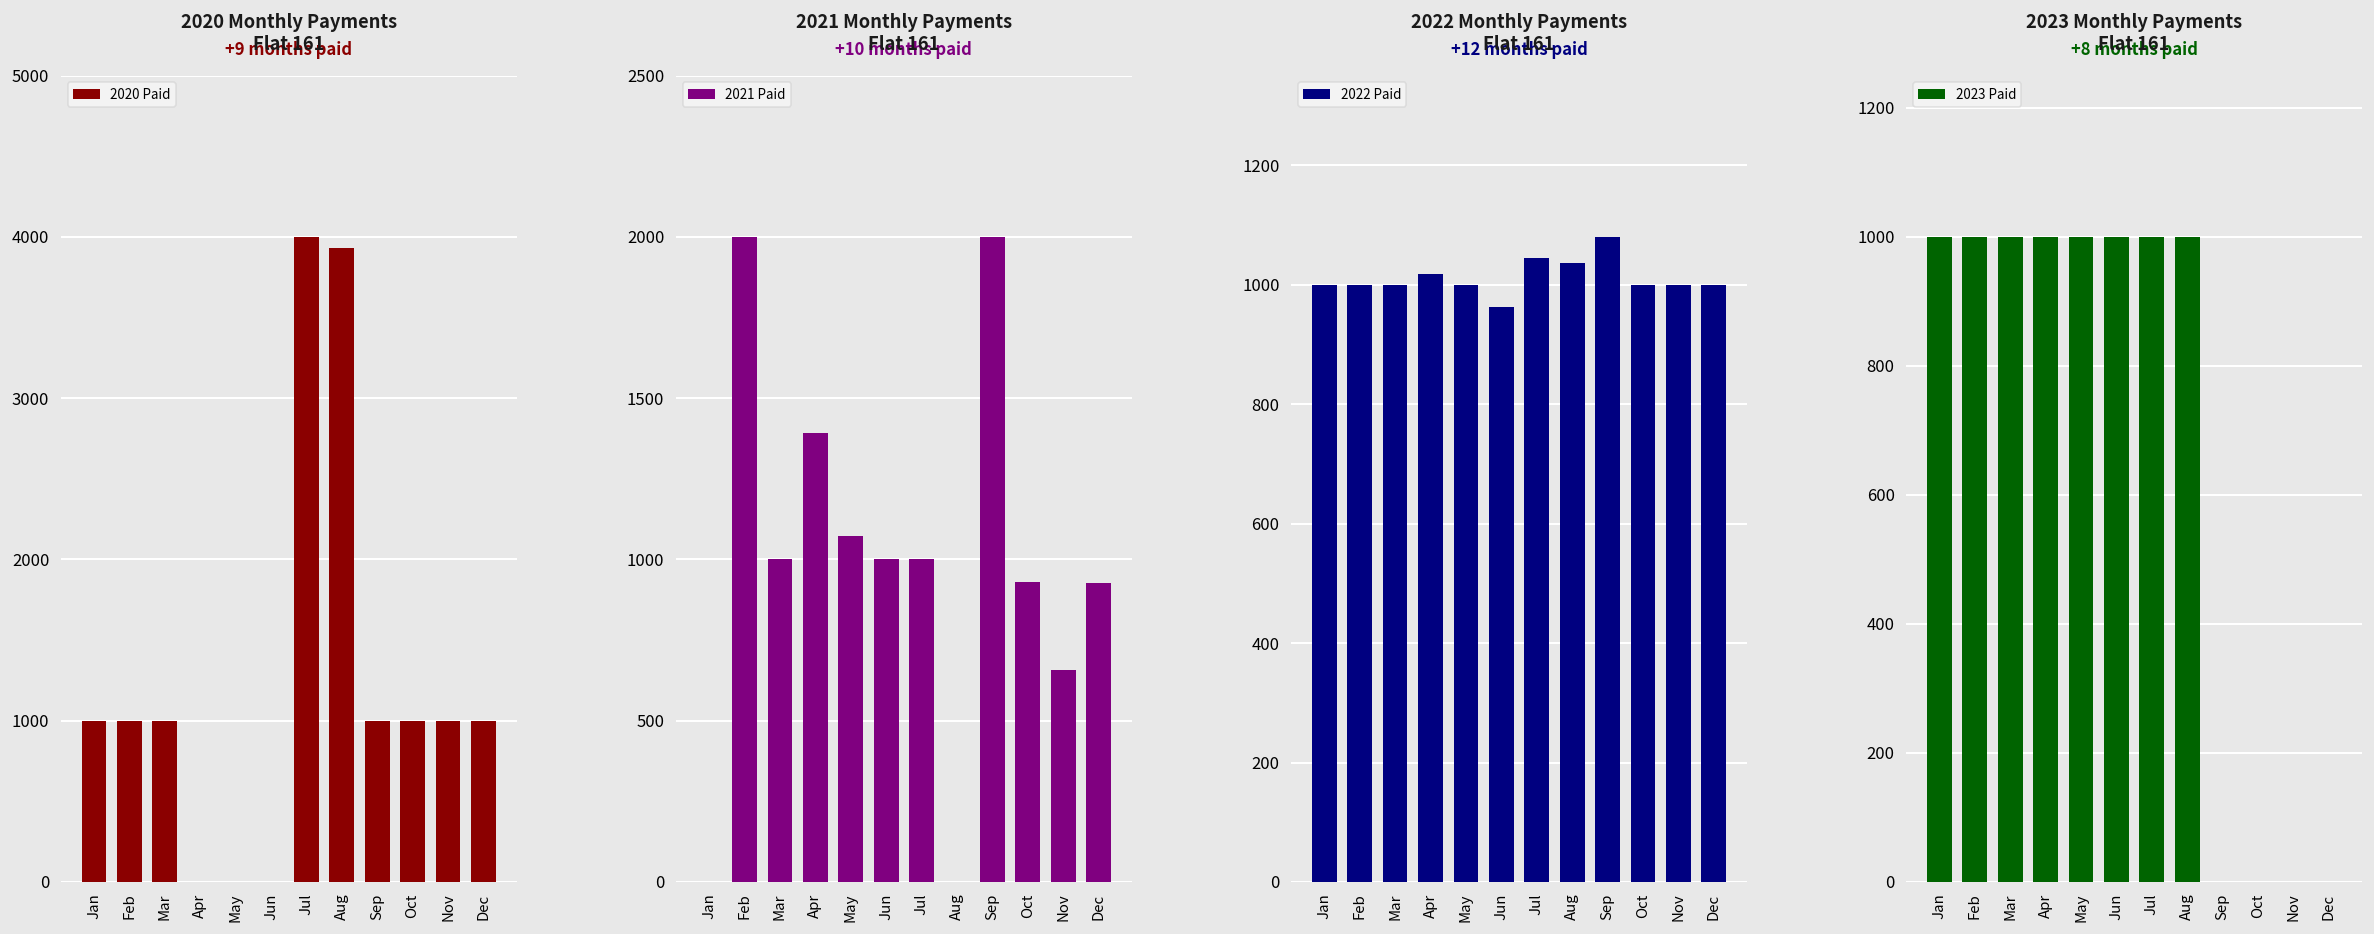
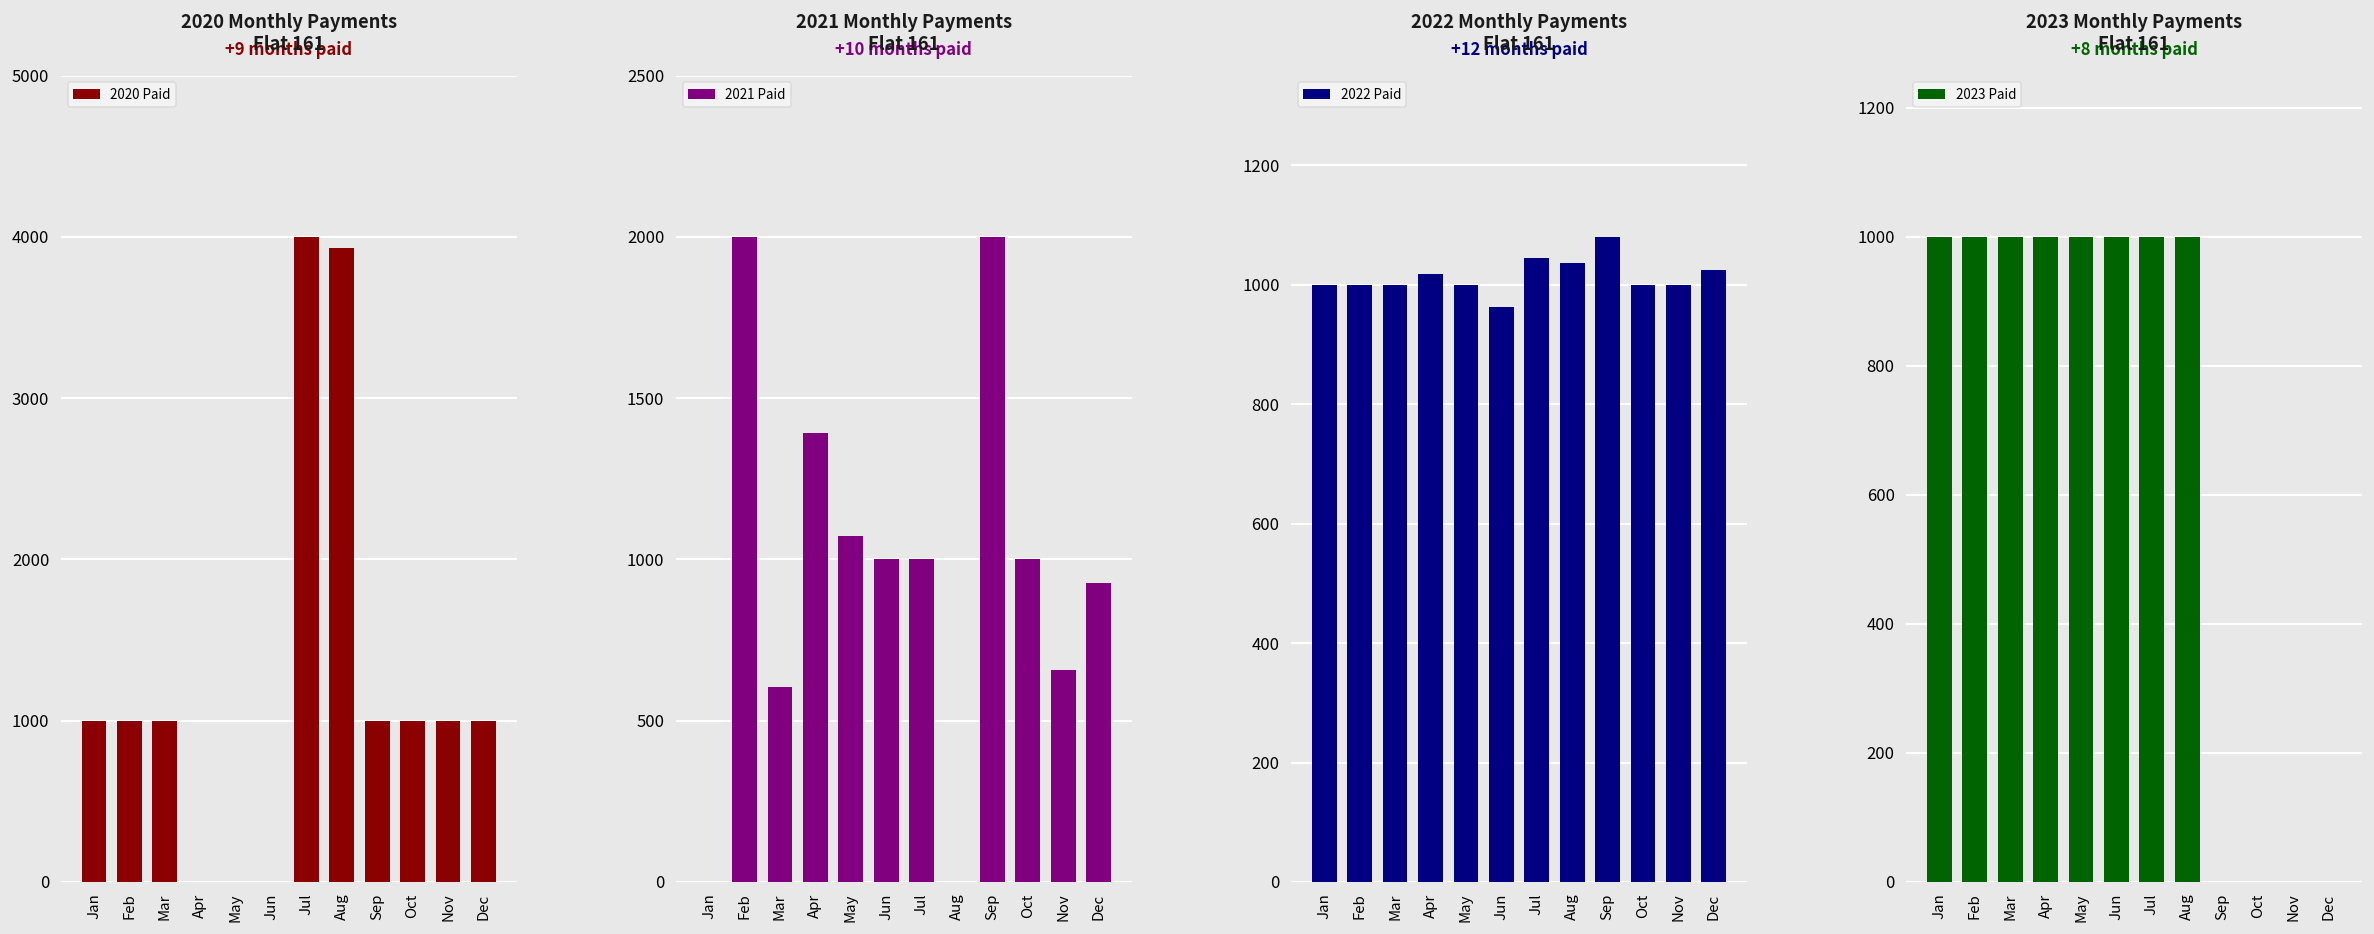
  {
    "2020 Monthly Payments Flat 161": {
      "Jan": 1000,
      "Feb": 1000,
      "Mar": 1000,
      "Apr": 0,
      "May": 0,
      "Jun": 0,
      "Jul": 4000,
      "Aug": 3930,
      "Sep": 1000,
      "Oct": 1000,
      "Nov": 1000,
      "Dec": 1000
    },
    "2021 Monthly Payments Flat 161": {
      "Jan": 0,
      "Feb": 2000,
-     "Mar": 1000,
+     "Mar": 610,
      "Apr": 1390,
      "May": 1070,
      "Jun": 1000,
      "Jul": 1000,
      "Aug": 0,
      "Sep": 2000,
-     "Oct": 930,
+     "Oct": 1000,
      "Nov": 660,
      "Dec": 930
    },
    "2022 Monthly Payments Flat 161": {
      "Jan": 1000,
      "Feb": 1000,
      "Mar": 1000,
      "Apr": 1020,
      "May": 1000,
      "Jun": 960,
      "Jul": 1040,
      "Aug": 1040,
      "Sep": 1080,
      "Oct": 1000,
      "Nov": 1000,
-     "Dec": 1000
+     "Dec": 1020
    },
    "2023 Monthly Payments Flat 161": {
      "Jan": 1000,
      "Feb": 1000,
      "Mar": 1000,
      "Apr": 1000,
      "May": 1000,
      "Jun": 1000,
      "Jul": 1000,
      "Aug": 1000,
      "Sep": 0,
      "Oct": 0,
      "Nov": 0,
      "Dec": 0
    }
  }
